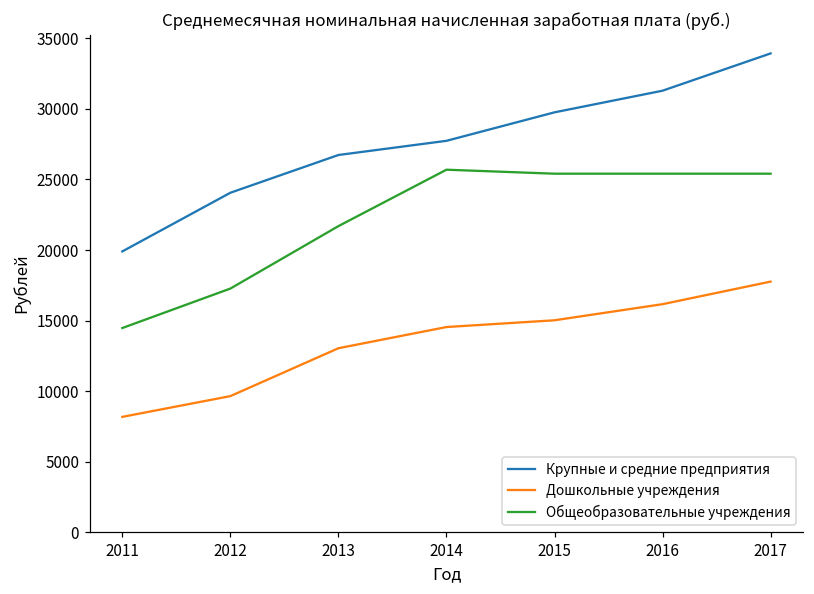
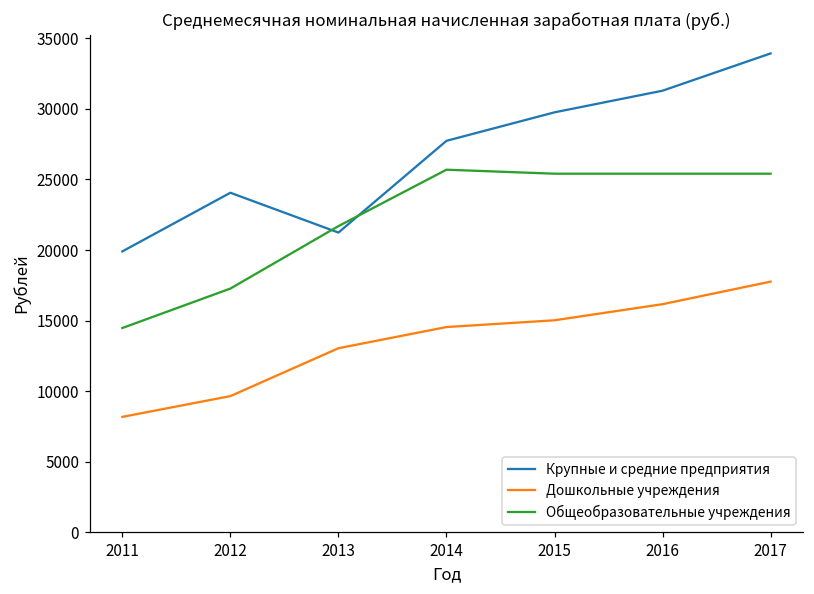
  {
    "Крупные и средние предприятия": {
      "2011": 19900,
      "2012": 24100,
-     "2013": 26700,
+     "2013": 21200,
      "2014": 27700,
      "2015": 29800,
      "2016": 31300,
      "2017": 33900
    },
    "Дошкольные учреждения": {
      "2011": 8200,
      "2012": 9600,
      "2013": 13000,
      "2014": 14500,
      "2015": 15000,
      "2016": 16200,
      "2017": 17800
    },
    "Общеобразовательные учреждения": {
      "2011": 14500,
      "2012": 17300,
      "2013": 21700,
      "2014": 25700,
      "2015": 25400,
      "2016": 25400,
      "2017": 25400
    }
  }
